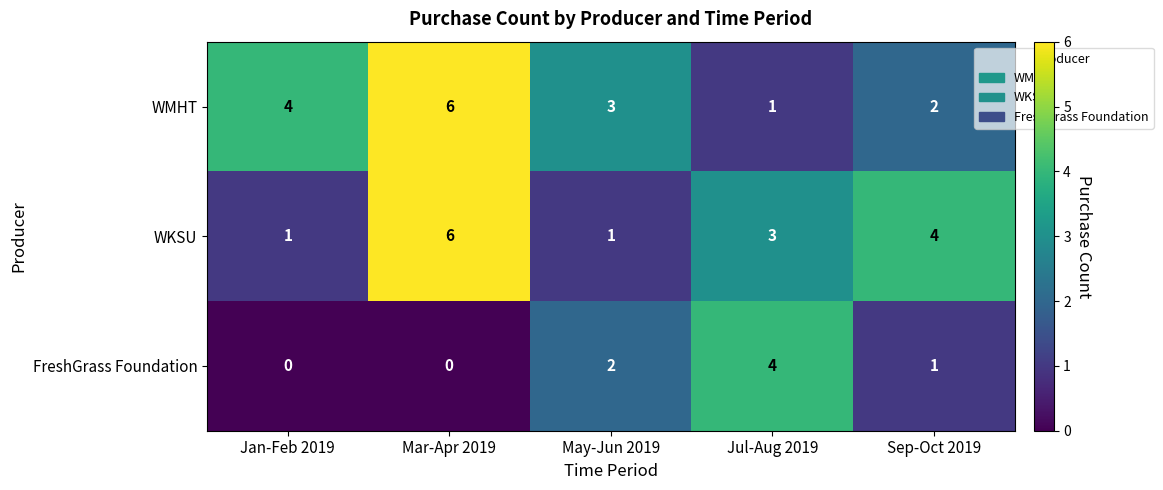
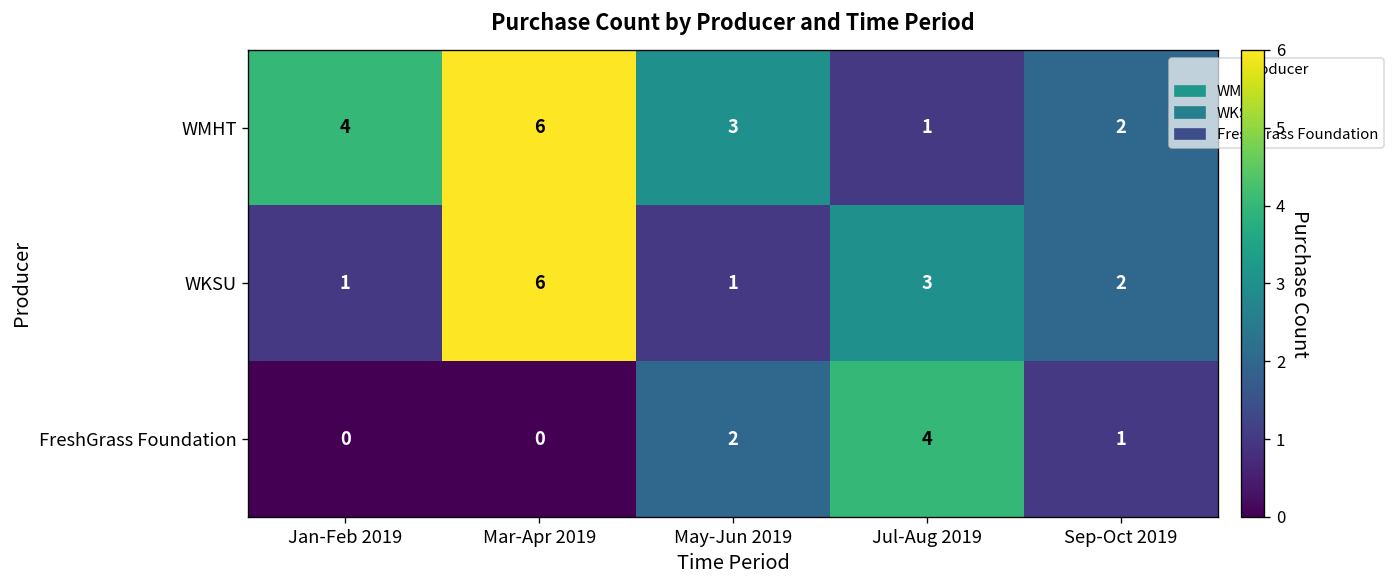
  {
    "WMHT": {
      "Jan-Feb 2019": 4,
      "Mar-Apr 2019": 6,
      "May-Jun 2019": 3,
      "Jul-Aug 2019": 1,
      "Sep-Oct 2019": 2
    },
    "WKSU": {
      "Jan-Feb 2019": 1,
      "Mar-Apr 2019": 6,
      "May-Jun 2019": 1,
      "Jul-Aug 2019": 3,
-     "Sep-Oct 2019": 4
+     "Sep-Oct 2019": 2
    },
    "FreshGrass Foundation": {
      "Jan-Feb 2019": 0,
      "Mar-Apr 2019": 0,
      "May-Jun 2019": 2,
      "Jul-Aug 2019": 4,
      "Sep-Oct 2019": 1
    }
  }
